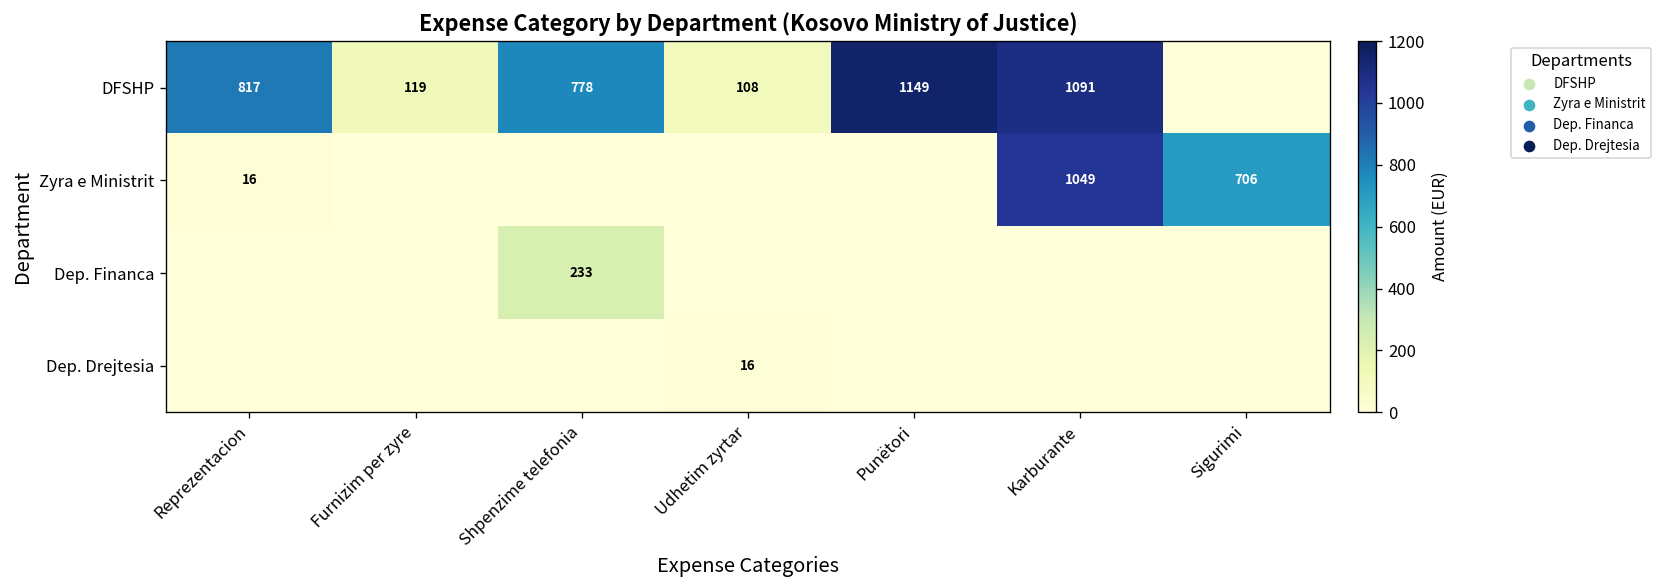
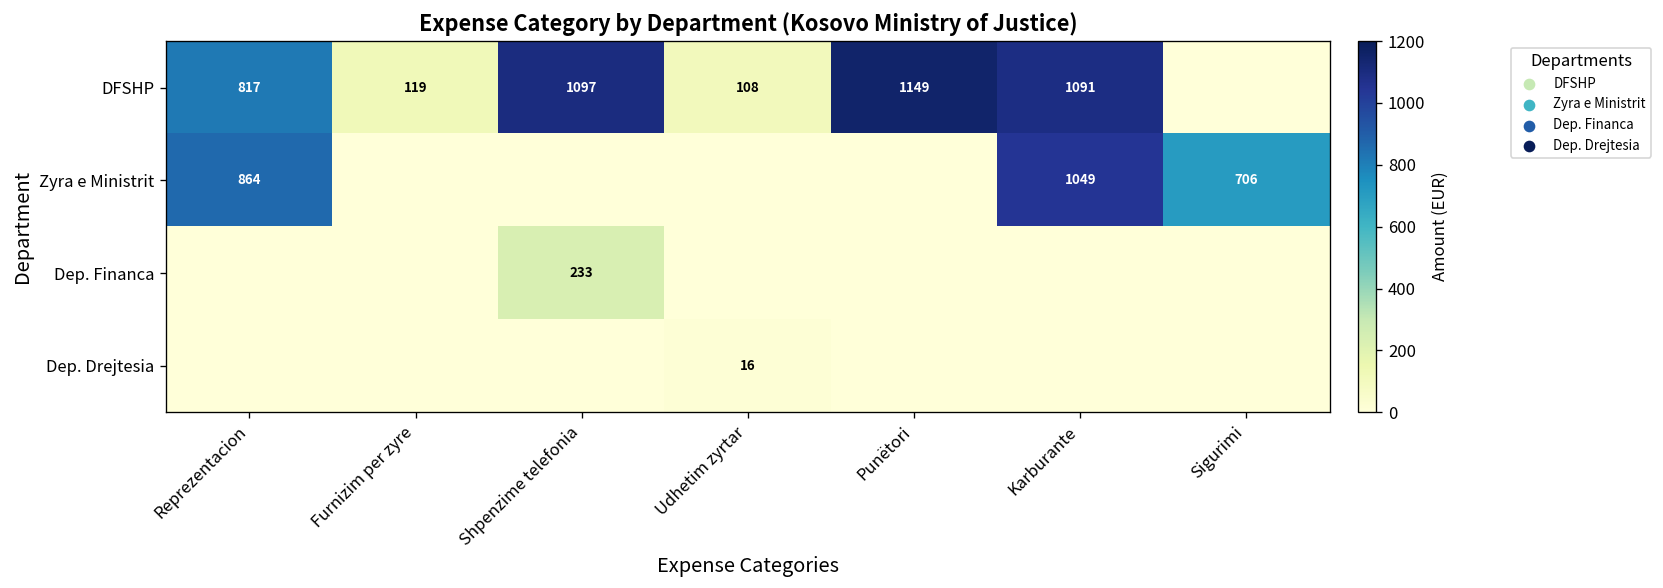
  {
    "DFSHP": {
      "Reprezentacion": 817,
      "Furnizim per zyre": 119,
-     "Shpenzime telefonia": 778,
+     "Shpenzime telefonia": 1097,
      "Udhetim zyrtar": 108,
      "Punëtori": 1149,
      "Karburante": 1091
    },
    "Zyra e Ministrit": {
-     "Reprezentacion": 16,
+     "Reprezentacion": 864,
      "Karburante": 1049,
      "Sigurimi": 706
    },
    "Dep. Financa": {
      "Shpenzime telefonia": 233
    },
    "Dep. Drejtesia": {
      "Udhetim zyrtar": 16
    }
  }
